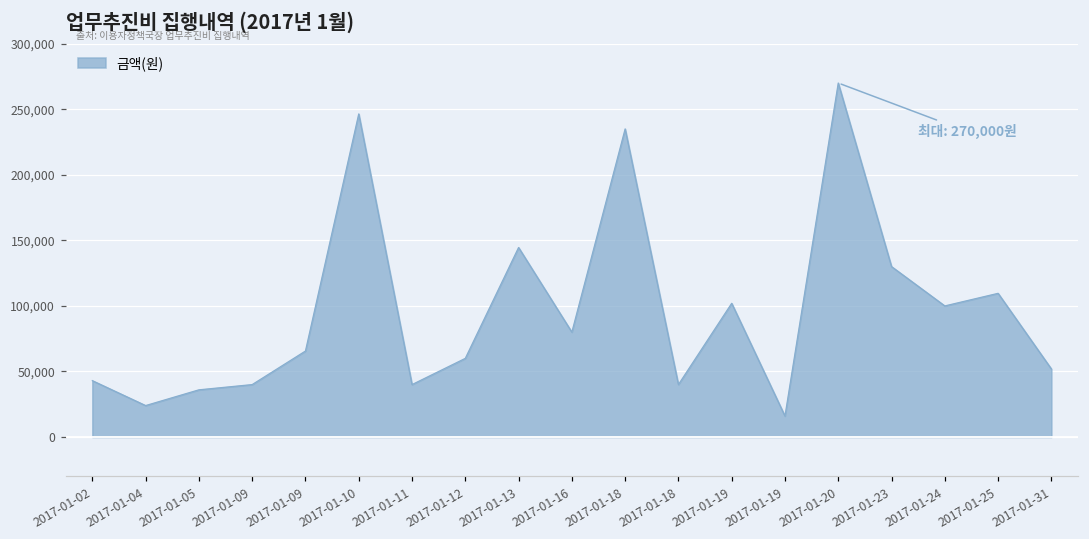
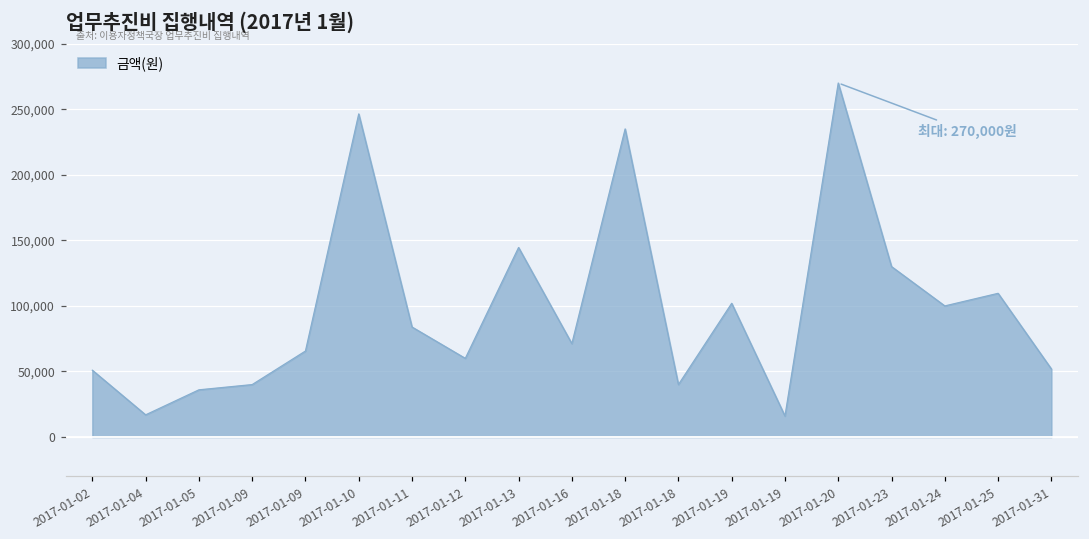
  {
-   "2017-01-02": "43,000",
-   "2017-01-04": "24,000",
+   "2017-01-02": "51,000",
+   "2017-01-04": "17,000",
    "2017-01-05": "36,000",
    "2017-01-10": "246,000",
-   "2017-01-11": "40,000",
+   "2017-01-11": "84,000",
    "2017-01-12": "60,000",
    "2017-01-13": "145,000",
-   "2017-01-16": "80,000",
+   "2017-01-16": "71,000",
    "2017-01-23": "130,000",
    "2017-01-24": "100,000",
    "2017-01-25": "110,000",
    "2017-01-31": "52,000"
  }
